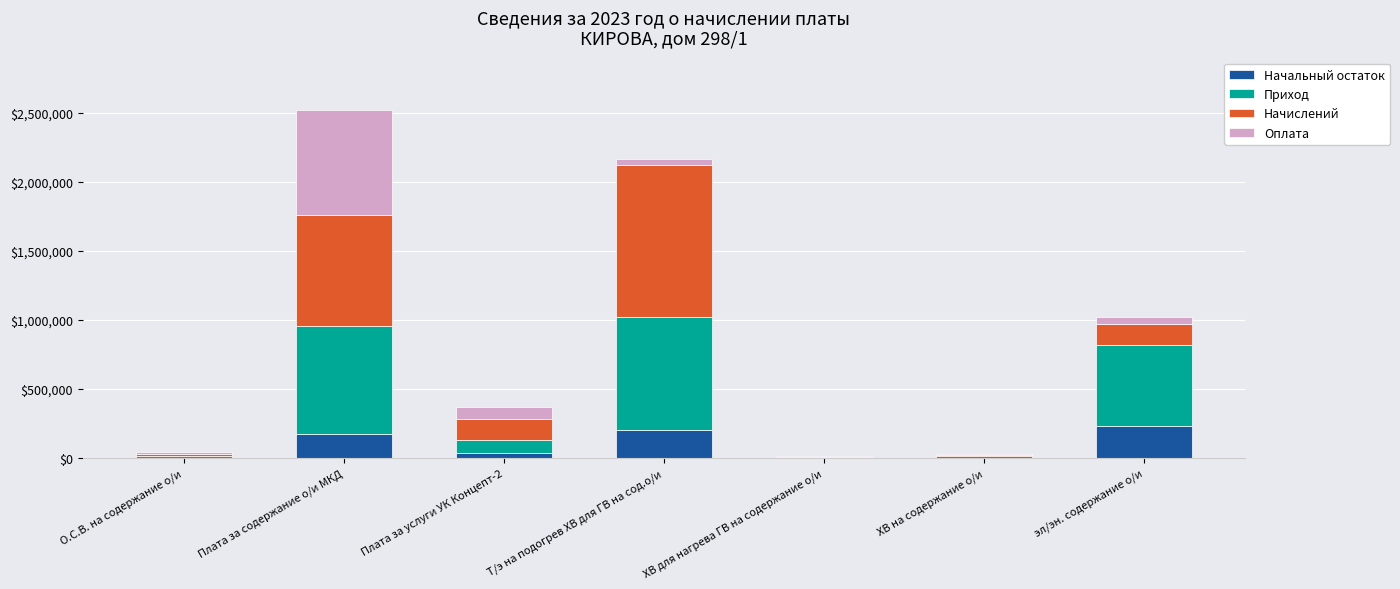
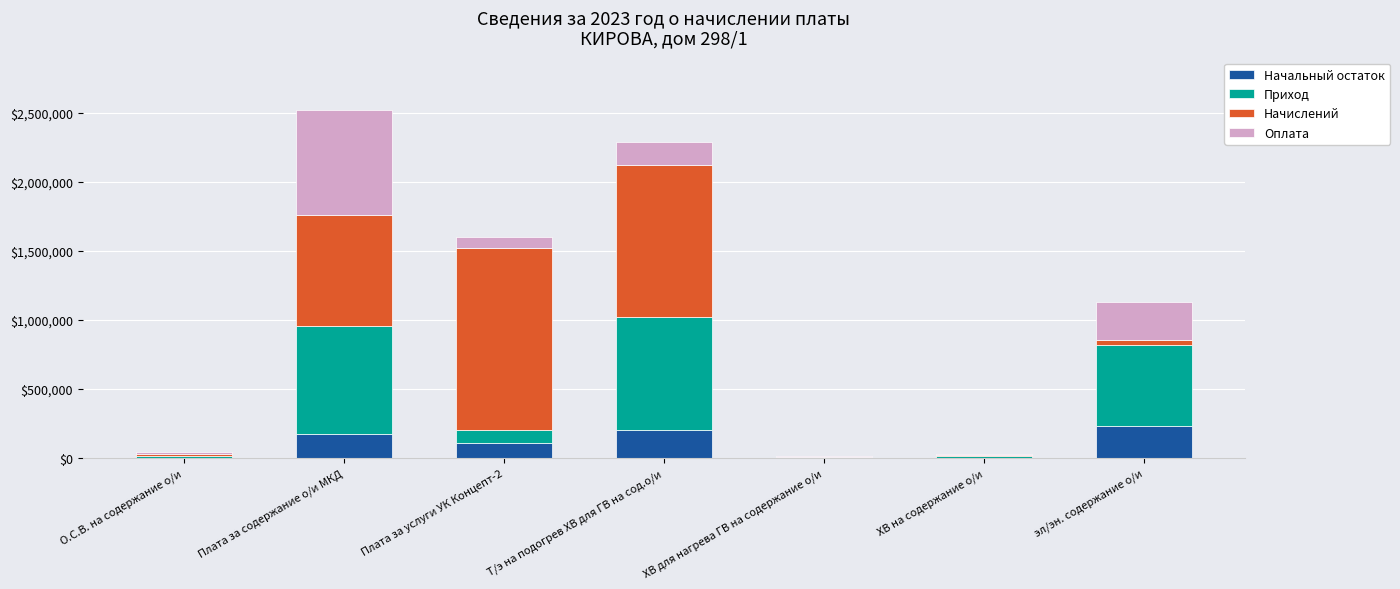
  {
    "Начальный остаток": {
      "Плата за содержание о/и МКД": "$170,000",
-     "Плата за услуги УК Концепт-2": "$40,000",
+     "Плата за услуги УК Концепт-2": "$110,000",
      "Т/э на подогрев ХВ для ГВ на сод.о/и": "$200,000",
      "эл/эн. содержание о/и": "$230,000"
    },
    "Приход": {
      "Плата за содержание о/и МКД": "$780,000",
      "Плата за услуги УК Концепт-2": "$90,000",
      "Т/э на подогрев ХВ для ГВ на сод.о/и": "$820,000",
      "эл/эн. содержание о/и": "$590,000"
    },
    "Начислений": {
      "Плата за содержание о/и МКД": "$800,000",
-     "Плата за услуги УК Концепт-2": "$150,000",
+     "Плата за услуги УК Концепт-2": "$1,320,000",
      "Т/э на подогрев ХВ для ГВ на сод.о/и": "$1,100,000",
-     "эл/эн. содержание о/и": "$160,000"
+     "эл/эн. содержание о/и": "$40,000"
    },
    "Оплата": {
      "Плата за содержание о/и МКД": "$760,000",
      "Плата за услуги УК Концепт-2": "$80,000",
-     "Т/э на подогрев ХВ для ГВ на сод.о/и": "$40,000",
-     "эл/эн. содержание о/и": "$50,000"
+     "Т/э на подогрев ХВ для ГВ на сод.о/и": "$170,000",
+     "эл/эн. содержание о/и": "$270,000"
    }
  }
